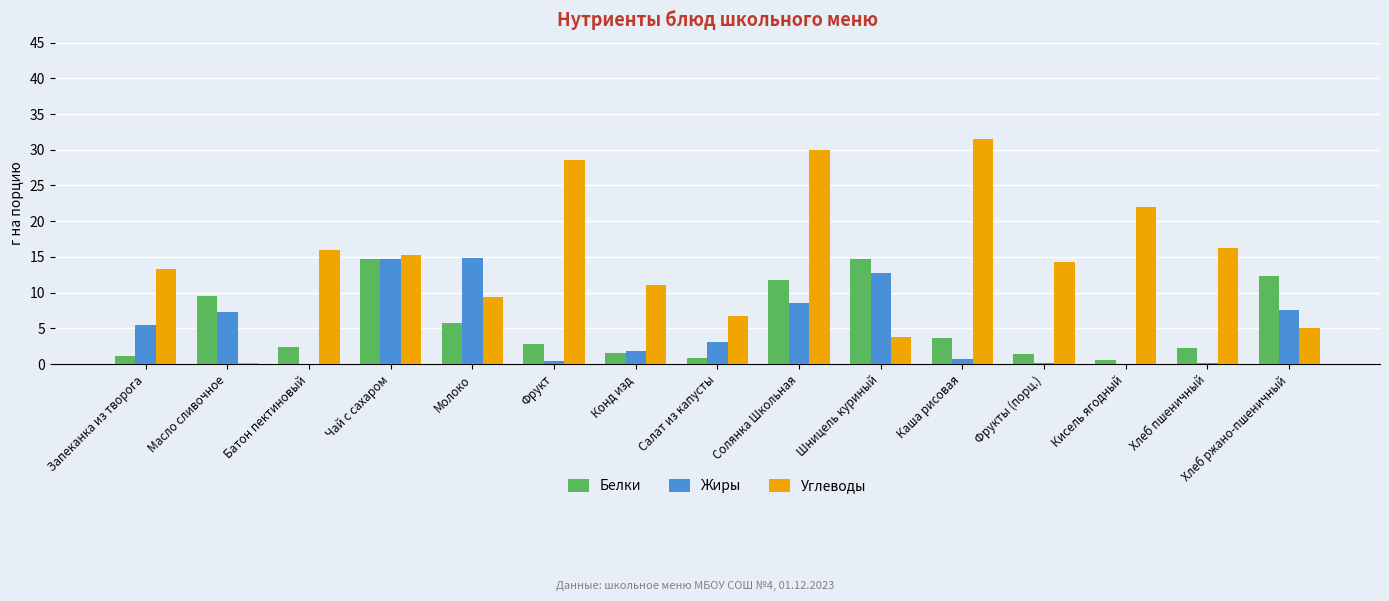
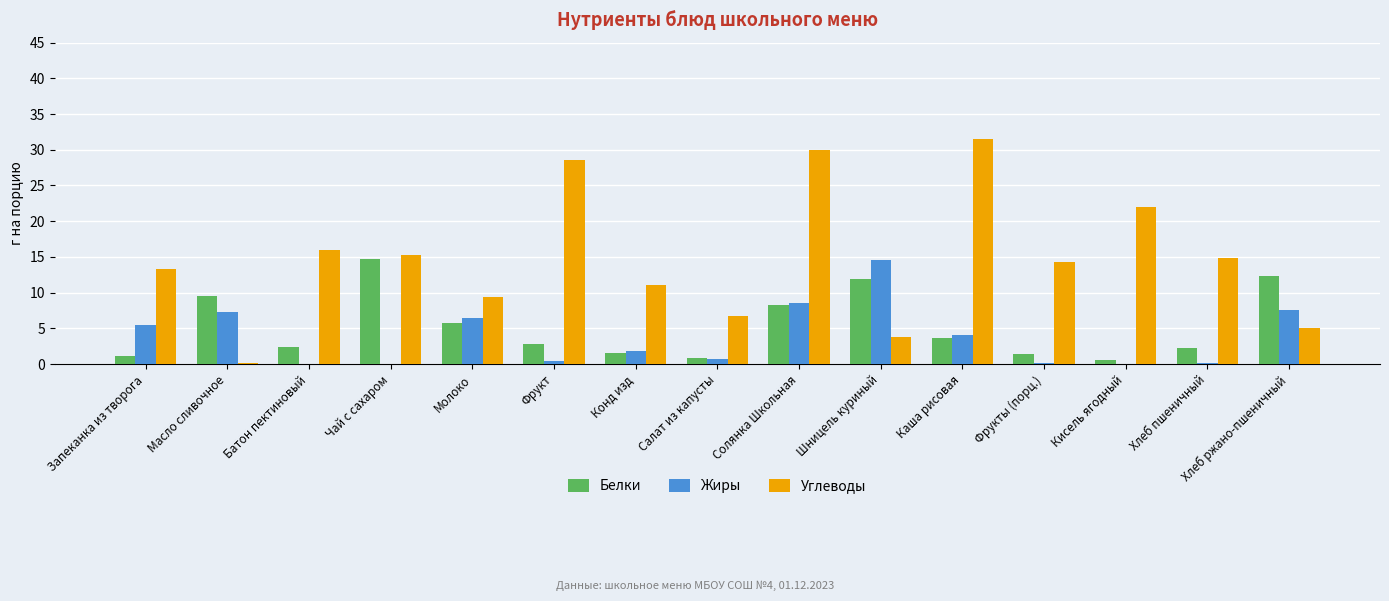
  {
    "Белки": {
      "Запеканка из творога": 1,
      "Масло сливочное": 10,
      "Батон пектиновый": 2,
      "Чай с сахаром": 15,
      "Молоко": 6,
      "Фрукт": 3,
      "Конд изд": 2,
      "Салат из капусты": 1,
-     "Солянка Школьная": 12,
-     "Шницель куриный": 15,
+     "Солянка Школьная": 8,
+     "Шницель куриный": 12,
      "Каша рисовая": 4,
      "Фрукты (порц.)": 1,
      "Кисель ягодный": 1,
      "Хлеб пшеничный": 2,
      "Хлеб ржано-пшеничный": 12
    },
    "Жиры": {
      "Запеканка из творога": 5,
      "Масло сливочное": 7,
-     "Чай с сахаром": 15,
-     "Молоко": 15,
+     "Чай с сахаром": 0,
+     "Молоко": 6,
      "Фрукт": 0,
      "Конд изд": 2,
-     "Салат из капусты": 3,
+     "Салат из капусты": 1,
      "Солянка Школьная": 9,
-     "Шницель куриный": 13,
-     "Каша рисовая": 1,
+     "Шницель куриный": 15,
+     "Каша рисовая": 4,
      "Хлеб ржано-пшеничный": 8
    },
    "Углеводы": {
      "Запеканка из творога": 13,
      "Батон пектиновый": 16,
      "Чай с сахаром": 15,
      "Молоко": 9,
      "Фрукт": 29,
      "Конд изд": 11,
      "Салат из капусты": 7,
      "Солянка Школьная": 30,
      "Шницель куриный": 4,
      "Каша рисовая": 31,
      "Фрукты (порц.)": 14,
      "Кисель ягодный": 22,
-     "Хлеб пшеничный": 16,
+     "Хлеб пшеничный": 15,
      "Хлеб ржано-пшеничный": 5
    }
  }
